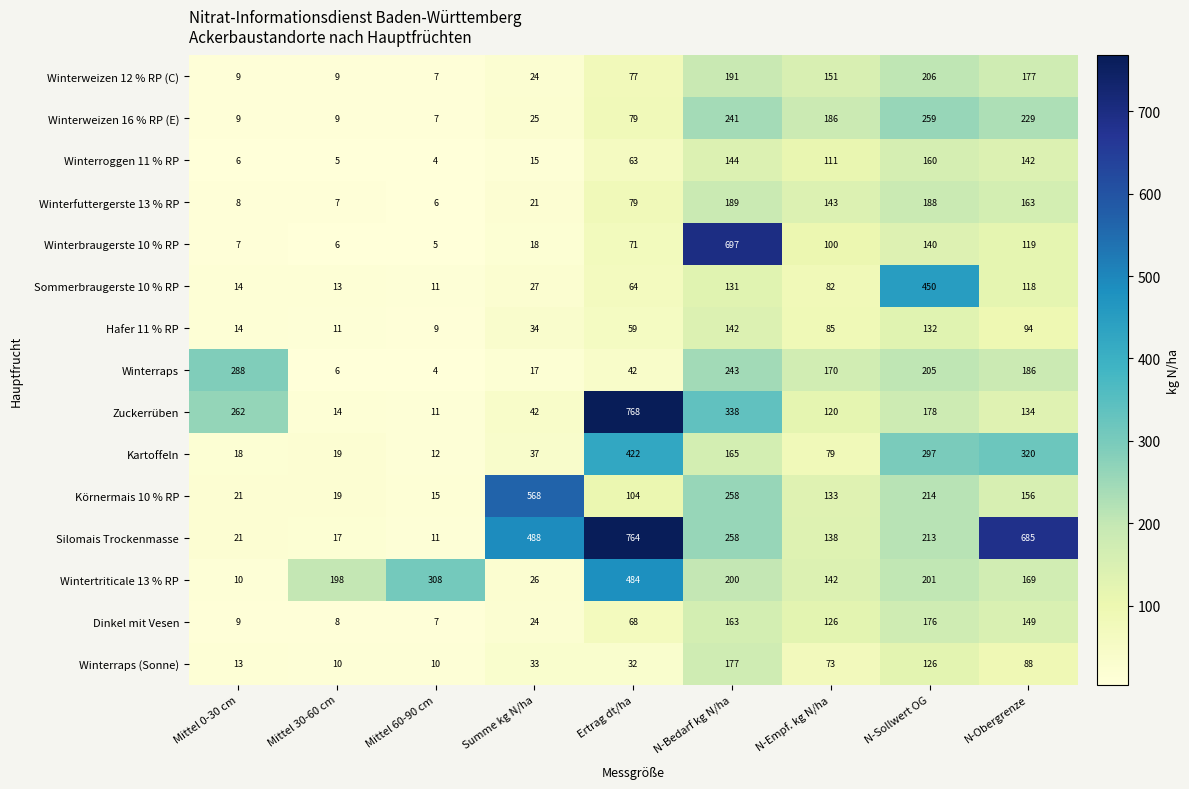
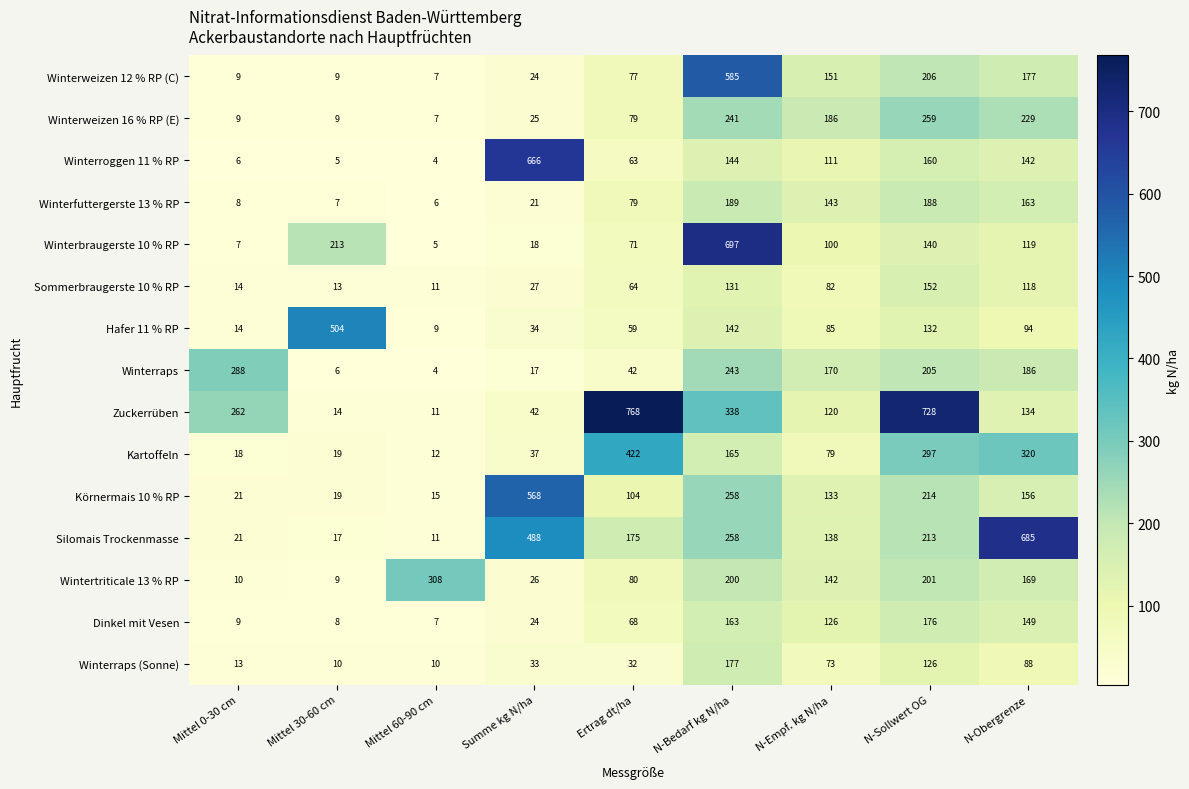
  {
    "Winterweizen 12 % RP (C)": {
      "Mittel 0-30 cm": 9,
      "Mittel 30-60 cm": 9,
      "Mittel 60-90 cm": 7,
      "Summe kg N/ha": 24,
      "Ertrag dt/ha": 77,
-     "N-Bedarf kg N/ha": 191,
+     "N-Bedarf kg N/ha": 585,
      "N-Empf. kg N/ha": 151,
      "N-Sollwert OG": 206,
      "N-Obergrenze": 177
    },
    "Winterweizen 16 % RP (E)": {
      "Mittel 0-30 cm": 9,
      "Mittel 30-60 cm": 9,
      "Mittel 60-90 cm": 7,
      "Summe kg N/ha": 25,
      "Ertrag dt/ha": 79,
      "N-Bedarf kg N/ha": 241,
      "N-Empf. kg N/ha": 186,
      "N-Sollwert OG": 259,
      "N-Obergrenze": 229
    },
    "Winterroggen 11 % RP": {
      "Mittel 0-30 cm": 6,
      "Mittel 30-60 cm": 5,
      "Mittel 60-90 cm": 4,
-     "Summe kg N/ha": 15,
+     "Summe kg N/ha": 666,
      "Ertrag dt/ha": 63,
      "N-Bedarf kg N/ha": 144,
      "N-Empf. kg N/ha": 111,
      "N-Sollwert OG": 160,
      "N-Obergrenze": 142
    },
    "Winterfuttergerste 13 % RP": {
      "Mittel 0-30 cm": 8,
      "Mittel 30-60 cm": 7,
      "Mittel 60-90 cm": 6,
      "Summe kg N/ha": 21,
      "Ertrag dt/ha": 79,
      "N-Bedarf kg N/ha": 189,
      "N-Empf. kg N/ha": 143,
      "N-Sollwert OG": 188,
      "N-Obergrenze": 163
    },
    "Winterbraugerste 10 % RP": {
      "Mittel 0-30 cm": 7,
-     "Mittel 30-60 cm": 6,
+     "Mittel 30-60 cm": 213,
      "Mittel 60-90 cm": 5,
      "Summe kg N/ha": 18,
      "Ertrag dt/ha": 71,
      "N-Bedarf kg N/ha": 697,
      "N-Empf. kg N/ha": 100,
      "N-Sollwert OG": 140,
      "N-Obergrenze": 119
    },
    "Sommerbraugerste 10 % RP": {
      "Mittel 0-30 cm": 14,
      "Mittel 30-60 cm": 13,
      "Mittel 60-90 cm": 11,
      "Summe kg N/ha": 27,
      "Ertrag dt/ha": 64,
      "N-Bedarf kg N/ha": 131,
      "N-Empf. kg N/ha": 82,
-     "N-Sollwert OG": 450,
+     "N-Sollwert OG": 152,
      "N-Obergrenze": 118
    },
    "Hafer 11 % RP": {
      "Mittel 0-30 cm": 14,
-     "Mittel 30-60 cm": 11,
+     "Mittel 30-60 cm": 504,
      "Mittel 60-90 cm": 9,
      "Summe kg N/ha": 34,
      "Ertrag dt/ha": 59,
      "N-Bedarf kg N/ha": 142,
      "N-Empf. kg N/ha": 85,
      "N-Sollwert OG": 132,
      "N-Obergrenze": 94
    },
    "Winterraps": {
      "Mittel 0-30 cm": 288,
      "Mittel 30-60 cm": 6,
      "Mittel 60-90 cm": 4,
      "Summe kg N/ha": 17,
      "Ertrag dt/ha": 42,
      "N-Bedarf kg N/ha": 243,
      "N-Empf. kg N/ha": 170,
      "N-Sollwert OG": 205,
      "N-Obergrenze": 186
    },
    "Zuckerrüben": {
      "Mittel 0-30 cm": 262,
      "Mittel 30-60 cm": 14,
      "Mittel 60-90 cm": 11,
      "Summe kg N/ha": 42,
      "Ertrag dt/ha": 768,
      "N-Bedarf kg N/ha": 338,
      "N-Empf. kg N/ha": 120,
-     "N-Sollwert OG": 178,
+     "N-Sollwert OG": 728,
      "N-Obergrenze": 134
    },
    "Kartoffeln": {
      "Mittel 0-30 cm": 18,
      "Mittel 30-60 cm": 19,
      "Mittel 60-90 cm": 12,
      "Summe kg N/ha": 37,
      "Ertrag dt/ha": 422,
      "N-Bedarf kg N/ha": 165,
      "N-Empf. kg N/ha": 79,
      "N-Sollwert OG": 297,
      "N-Obergrenze": 320
    },
    "Körnermais 10 % RP": {
      "Mittel 0-30 cm": 21,
      "Mittel 30-60 cm": 19,
      "Mittel 60-90 cm": 15,
      "Summe kg N/ha": 568,
      "Ertrag dt/ha": 104,
      "N-Bedarf kg N/ha": 258,
      "N-Empf. kg N/ha": 133,
      "N-Sollwert OG": 214,
      "N-Obergrenze": 156
    },
    "Silomais Trockenmasse": {
      "Mittel 0-30 cm": 21,
      "Mittel 30-60 cm": 17,
      "Mittel 60-90 cm": 11,
      "Summe kg N/ha": 488,
-     "Ertrag dt/ha": 764,
+     "Ertrag dt/ha": 175,
      "N-Bedarf kg N/ha": 258,
      "N-Empf. kg N/ha": 138,
      "N-Sollwert OG": 213,
      "N-Obergrenze": 685
    },
    "Wintertriticale 13 % RP": {
      "Mittel 0-30 cm": 10,
-     "Mittel 30-60 cm": 198,
+     "Mittel 30-60 cm": 9,
      "Mittel 60-90 cm": 308,
      "Summe kg N/ha": 26,
-     "Ertrag dt/ha": 484,
+     "Ertrag dt/ha": 80,
      "N-Bedarf kg N/ha": 200,
      "N-Empf. kg N/ha": 142,
      "N-Sollwert OG": 201,
      "N-Obergrenze": 169
    },
    "Dinkel mit Vesen": {
      "Mittel 0-30 cm": 9,
      "Mittel 30-60 cm": 8,
      "Mittel 60-90 cm": 7,
      "Summe kg N/ha": 24,
      "Ertrag dt/ha": 68,
      "N-Bedarf kg N/ha": 163,
      "N-Empf. kg N/ha": 126,
      "N-Sollwert OG": 176,
      "N-Obergrenze": 149
    },
    "Winterraps (Sonne)": {
      "Mittel 0-30 cm": 13,
      "Mittel 30-60 cm": 10,
      "Mittel 60-90 cm": 10,
      "Summe kg N/ha": 33,
      "Ertrag dt/ha": 32,
      "N-Bedarf kg N/ha": 177,
      "N-Empf. kg N/ha": 73,
      "N-Sollwert OG": 126,
      "N-Obergrenze": 88
    }
  }
